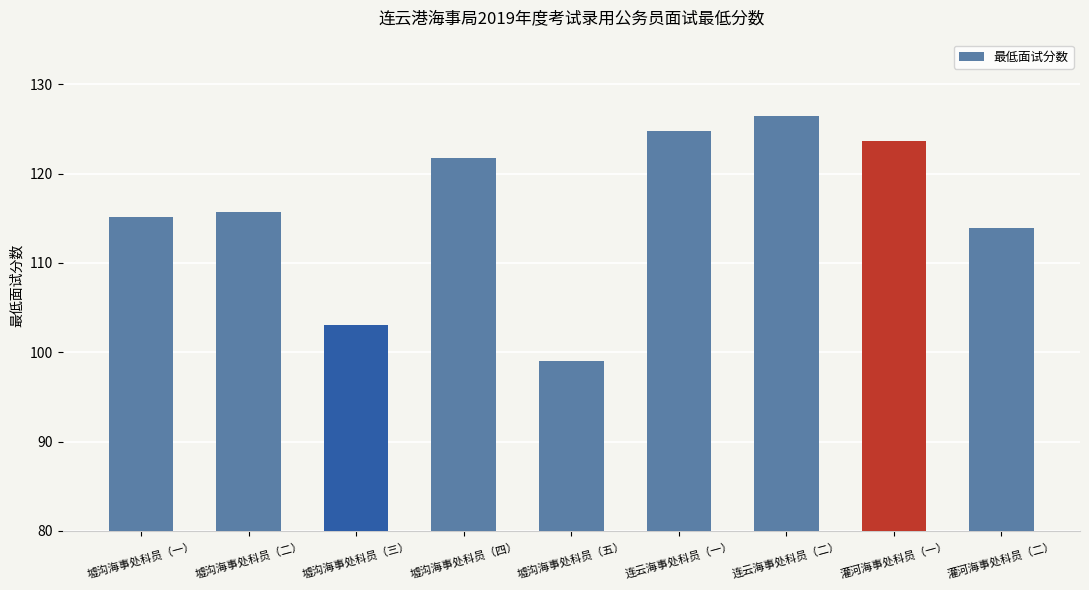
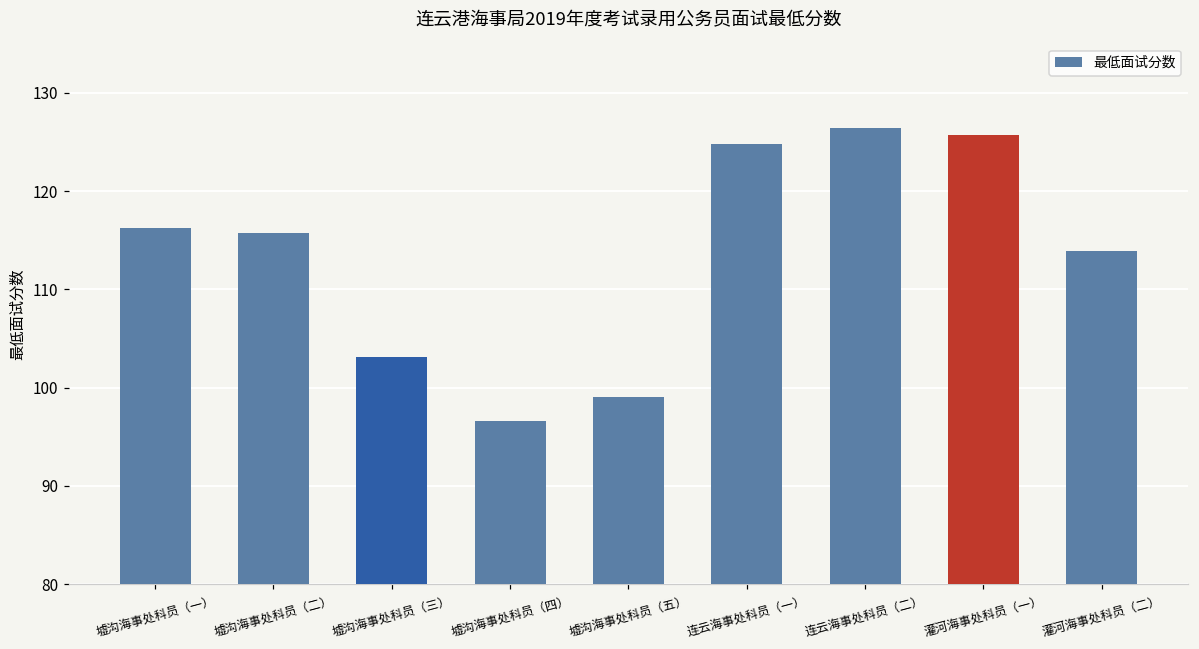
  {
-   "墟沟海事处科员（一）": 115,
+   "墟沟海事处科员（一）": 116,
    "墟沟海事处科员（二）": 116,
    "墟沟海事处科员（三）": 103,
-   "墟沟海事处科员（四）": 122,
+   "墟沟海事处科员（四）": 97,
    "墟沟海事处科员（五）": 99,
    "连云海事处科员（一）": 125,
    "连云海事处科员（二）": 126,
-   "灌河海事处科员（一）": 124,
+   "灌河海事处科员（一）": 126,
    "灌河海事处科员（二）": 114
  }
